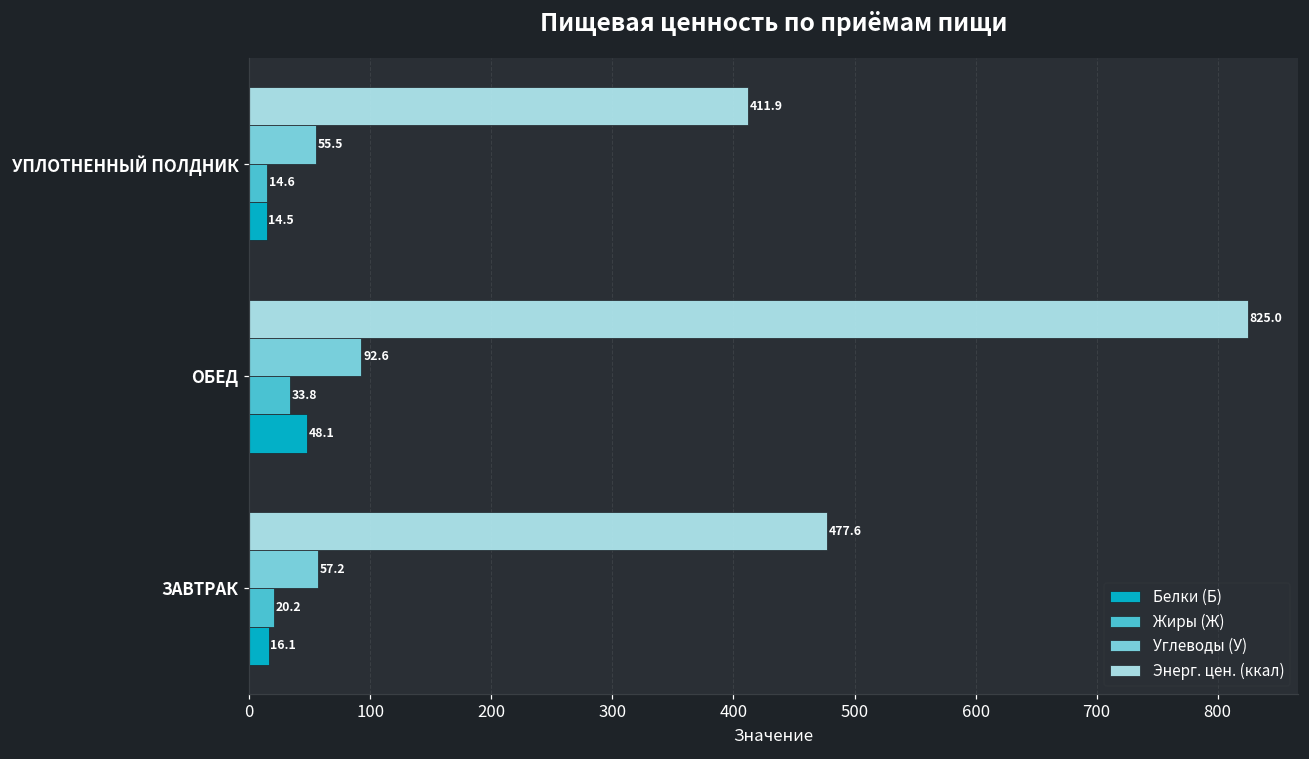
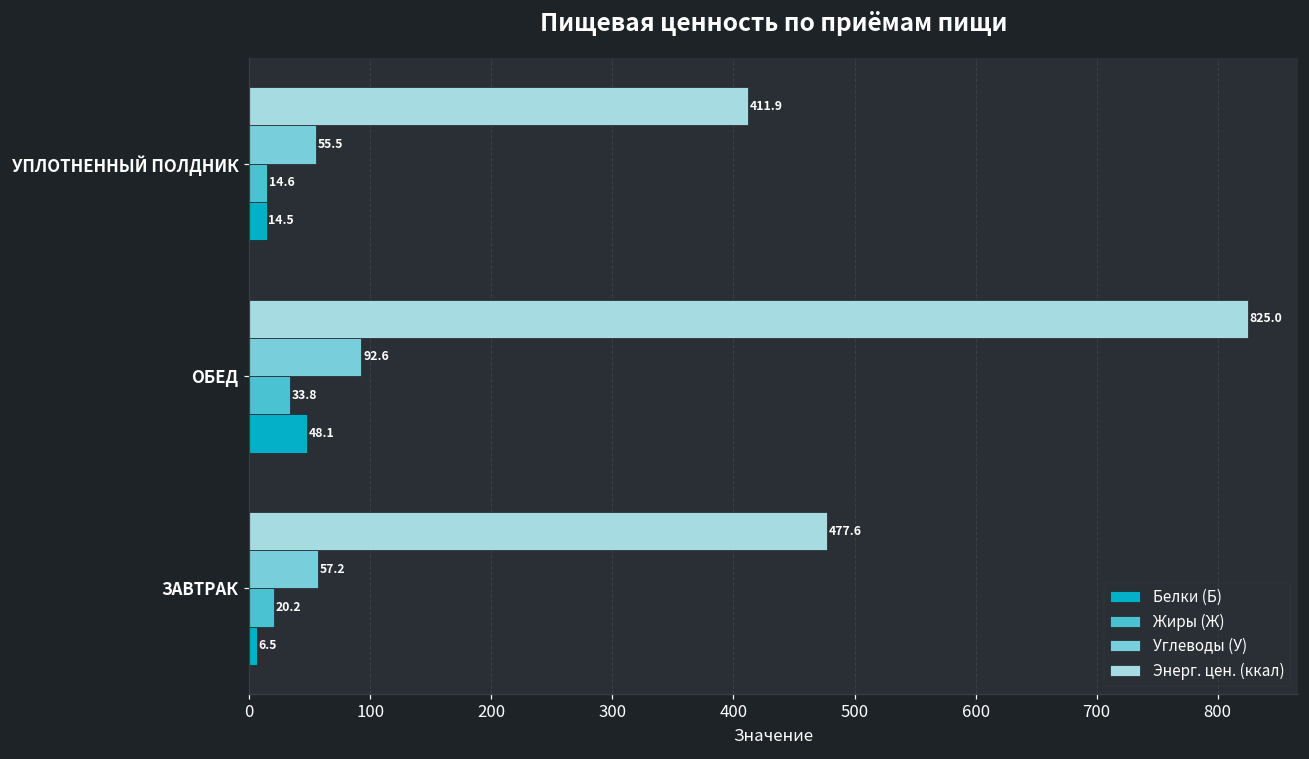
  {
    "Белки (Б)": {
      "УПЛОТНЕННЫЙ ПОЛДНИК": 14.5,
      "ОБЕД": 48.1,
-     "ЗАВТРАК": 16.1
+     "ЗАВТРАК": 6.5
    }
  }
